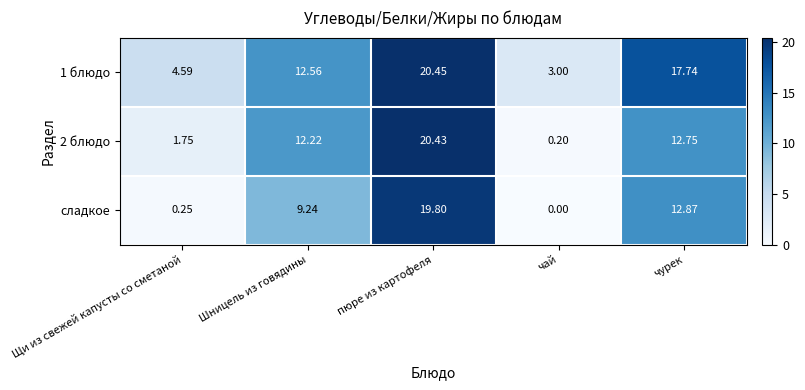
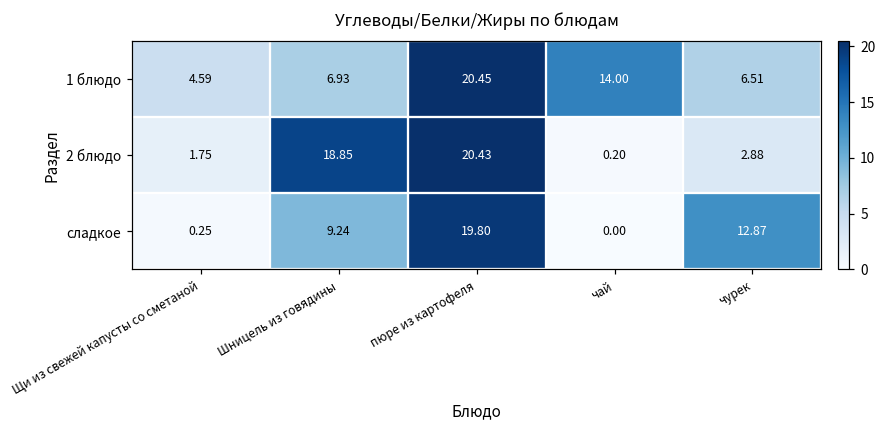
  {
    "1 блюдо": {
      "Щи из свежей капусты со сметаной": 4.59,
-     "Шницель из говядины": 12.56,
+     "Шницель из говядины": 6.93,
      "пюре из картофеля": 20.45,
-     "чай": 3.00,
-     "чурек": 17.74
+     "чай": 14.00,
+     "чурек": 6.51
    },
    "2 блюдо": {
      "Щи из свежей капусты со сметаной": 1.75,
-     "Шницель из говядины": 12.22,
+     "Шницель из говядины": 18.85,
      "пюре из картофеля": 20.43,
      "чай": 0.20,
-     "чурек": 12.75
+     "чурек": 2.88
    },
    "сладкое": {
      "Щи из свежей капусты со сметаной": 0.25,
      "Шницель из говядины": 9.24,
      "пюре из картофеля": 19.80,
      "чай": 0.00,
      "чурек": 12.87
    }
  }
